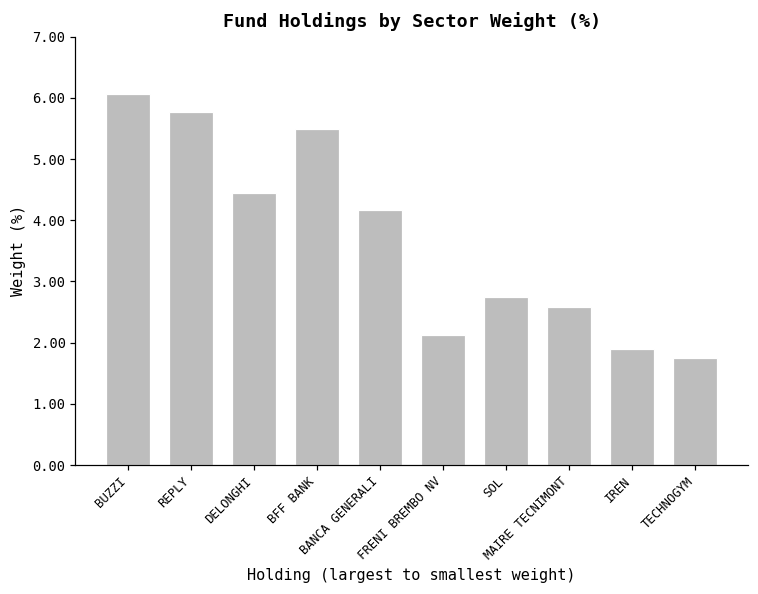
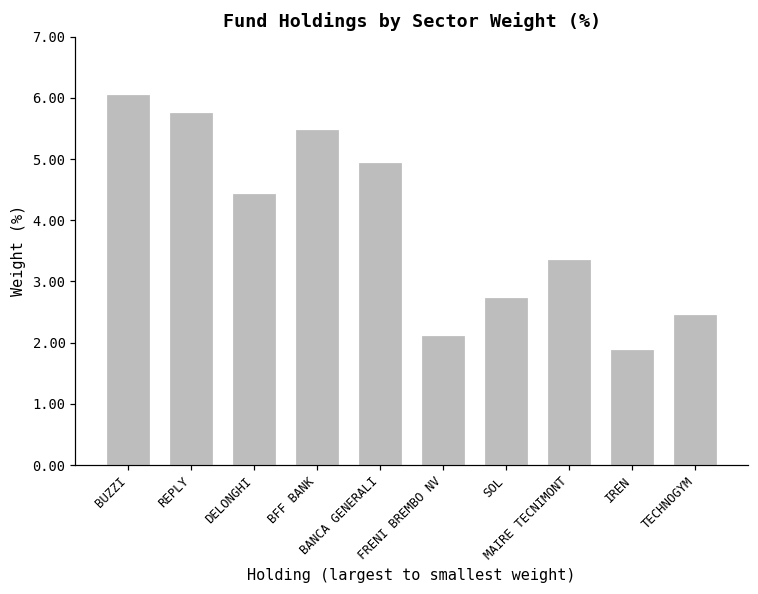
  {
    "BUZZI": 6.1,
    "REPLY": 5.8,
    "DELONGHI": 4.4,
    "BFF BANK": 5.5,
-   "BANCA GENERALI": 4.2,
+   "BANCA GENERALI": 5.0,
    "FRENI BREMBO NV": 2.1,
    "SOL": 2.7,
-   "MAIRE TECNIMONT": 2.6,
+   "MAIRE TECNIMONT": 3.4,
    "IREN": 1.9,
-   "TECHNOGYM": 1.8
+   "TECHNOGYM": 2.5
  }
